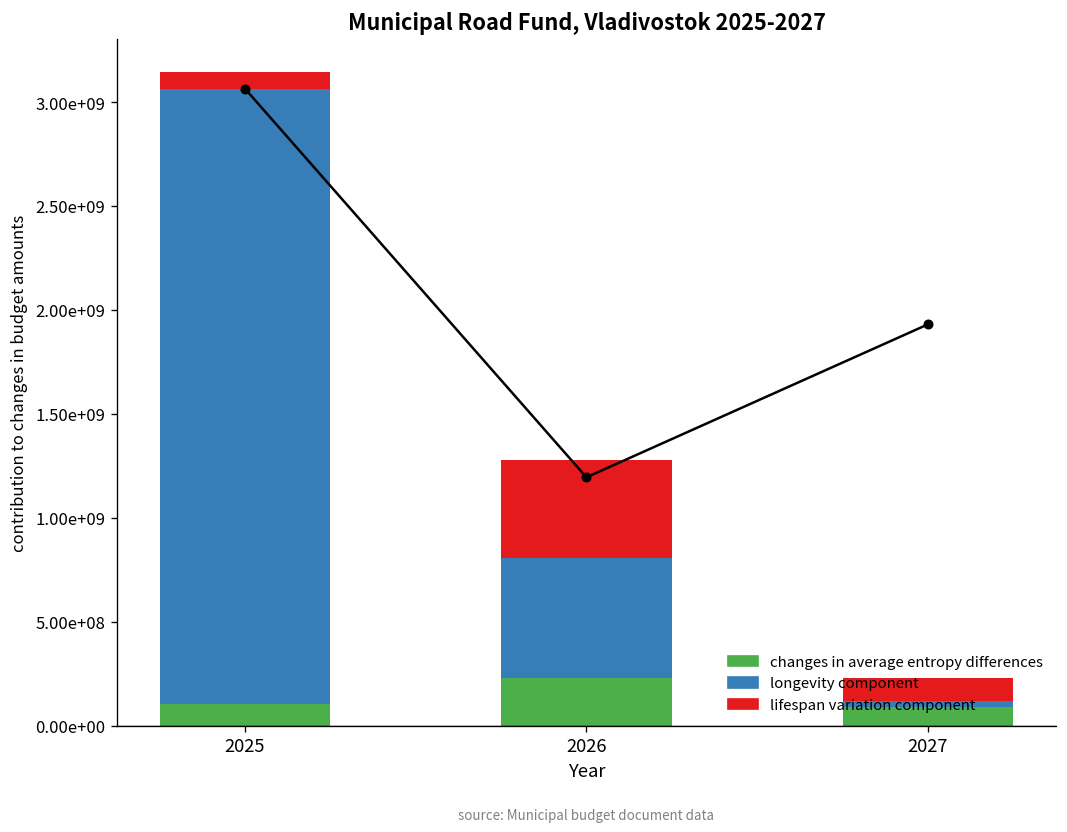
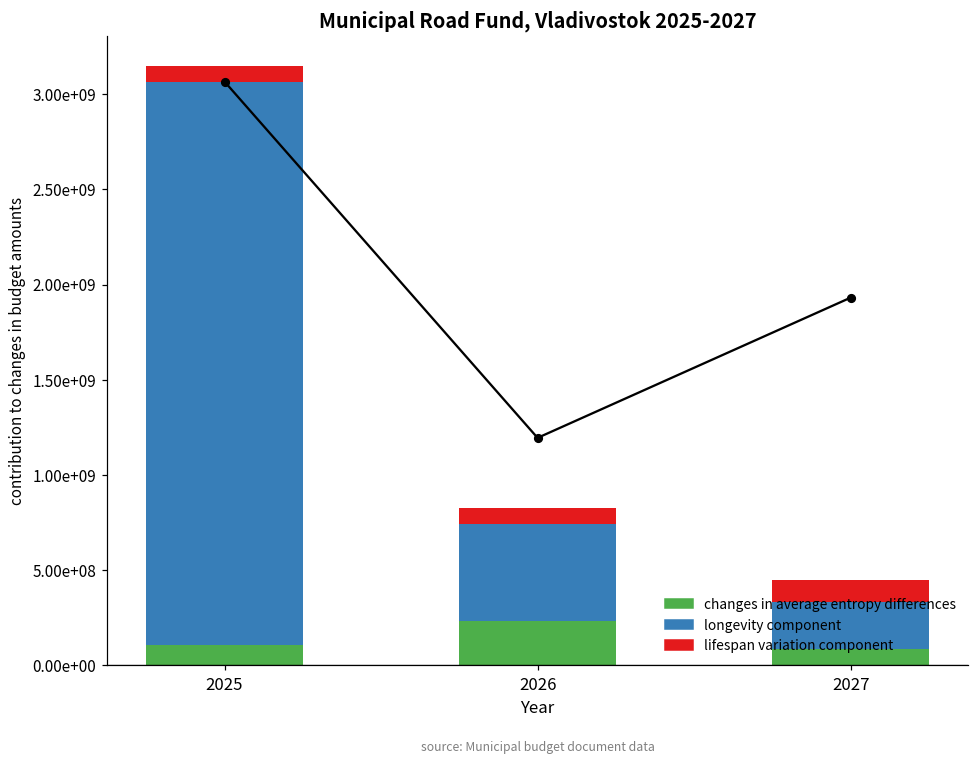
  {
    "changes in average entropy differences": {
      "2025": 110000000,
      "2026": 230000000,
      "2027": 90000000
    },
    "longevity component": {
      "2025": 2960000000,
-     "2026": 580000000,
-     "2027": 30000000
+     "2026": 510000000,
+     "2027": 250000000
    },
    "lifespan variation component": {
      "2025": 80000000,
-     "2026": 470000000,
+     "2026": 80000000,
      "2027": 110000000
    }
  }
